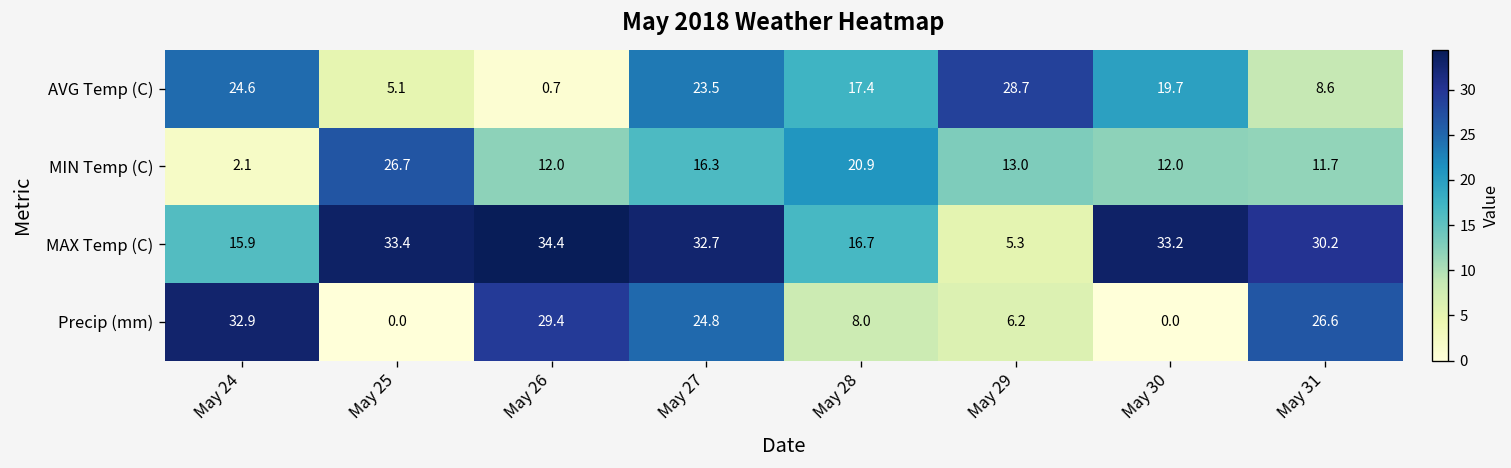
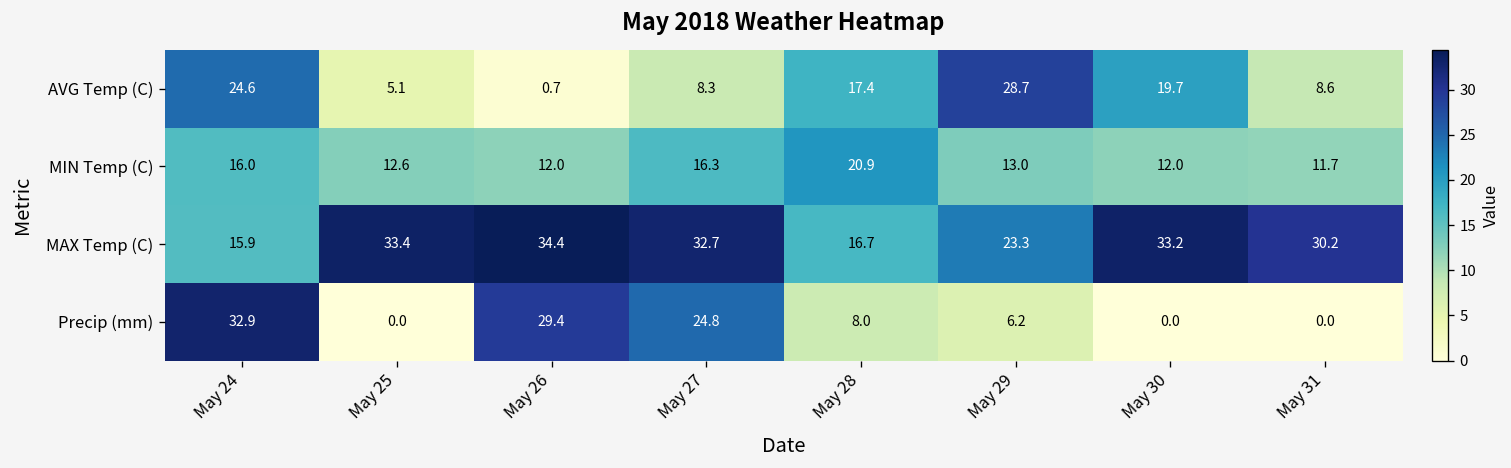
  {
    "AVG Temp (C)": {
      "May 24": 24.6,
      "May 25": 5.1,
      "May 26": 0.7,
-     "May 27": 23.5,
+     "May 27": 8.3,
      "May 28": 17.4,
      "May 29": 28.7,
      "May 30": 19.7,
      "May 31": 8.6
    },
    "MIN Temp (C)": {
-     "May 24": 2.1,
-     "May 25": 26.7,
+     "May 24": 16.0,
+     "May 25": 12.6,
      "May 26": 12.0,
      "May 27": 16.3,
      "May 28": 20.9,
      "May 29": 13.0,
      "May 30": 12.0,
      "May 31": 11.7
    },
    "MAX Temp (C)": {
      "May 24": 15.9,
      "May 25": 33.4,
      "May 26": 34.4,
      "May 27": 32.7,
      "May 28": 16.7,
-     "May 29": 5.3,
+     "May 29": 23.3,
      "May 30": 33.2,
      "May 31": 30.2
    },
    "Precip (mm)": {
      "May 24": 32.9,
      "May 25": 0.0,
      "May 26": 29.4,
      "May 27": 24.8,
      "May 28": 8.0,
      "May 29": 6.2,
      "May 30": 0.0,
-     "May 31": 26.6
+     "May 31": 0.0
    }
  }
